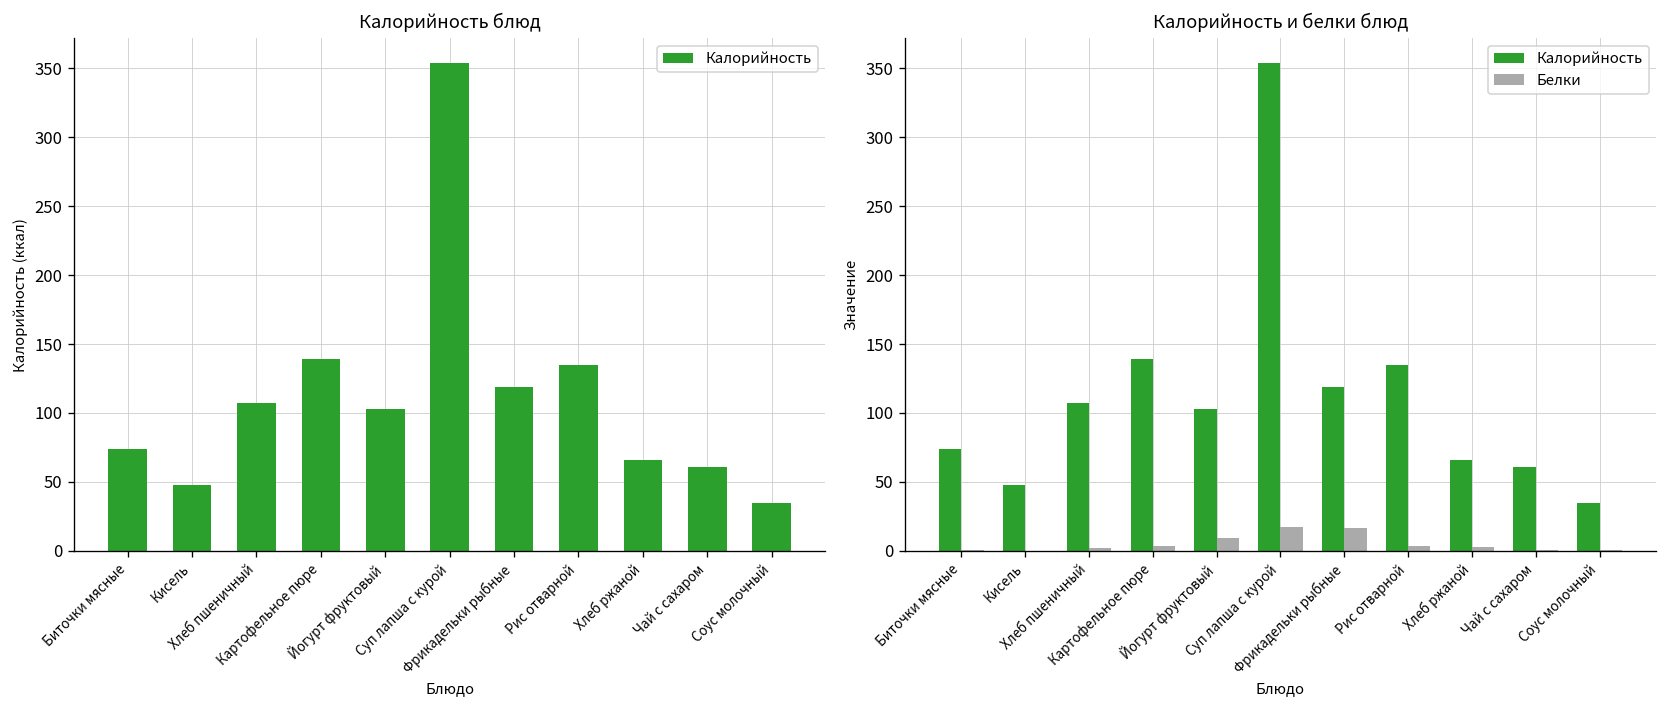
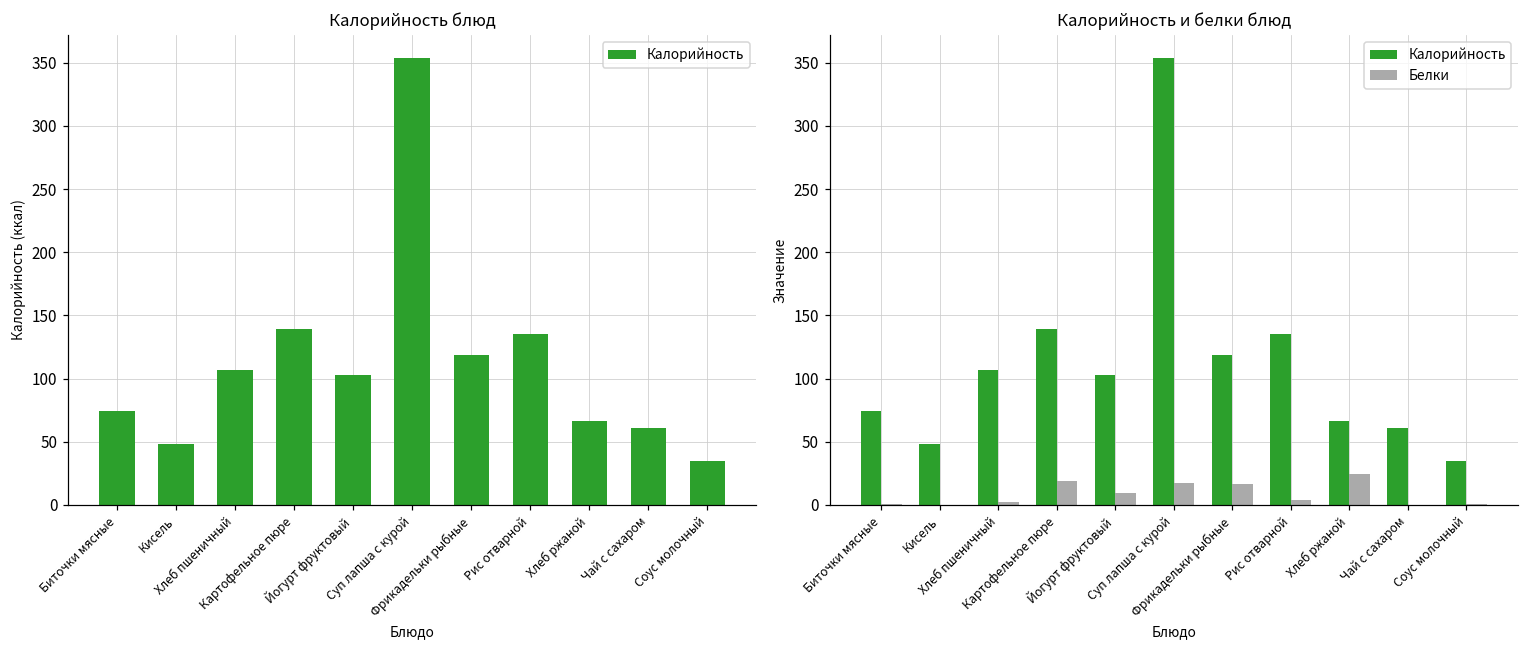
  {
    "Калорийность блюд": {
      "Биточки мясные": 74,
      "Кисель": 48,
      "Хлеб пшеничный": 107,
      "Картофельное пюре": 139,
      "Йогурт фруктовый": 103,
      "Суп лапша с курой": 354,
      "Фрикадельки рыбные": 119,
      "Рис отварной": 135,
      "Хлеб ржаной": 66,
      "Чай с сахаром": 61,
      "Соус молочный": 35
    },
    "Калорийность и белки блюд": {
      "Калорийность": {
        "Биточки мясные": 74,
        "Кисель": 48,
        "Хлеб пшеничный": 107,
        "Картофельное пюре": 139,
        "Йогурт фруктовый": 103,
        "Суп лапша с курой": 354,
        "Фрикадельки рыбные": 119,
        "Рис отварной": 135,
        "Хлеб ржаной": 66,
        "Чай с сахаром": 61,
        "Соус молочный": 35
      },
      "Белки": {
        "Кисель": 0,
        "Хлеб пшеничный": 2,
-       "Картофельное пюре": 4,
+       "Картофельное пюре": 19,
        "Йогурт фруктовый": 9,
        "Суп лапша с курой": 17,
        "Фрикадельки рыбные": 17,
        "Рис отварной": 4,
-       "Хлеб ржаной": 2
+       "Хлеб ржаной": 25
      }
    }
  }
